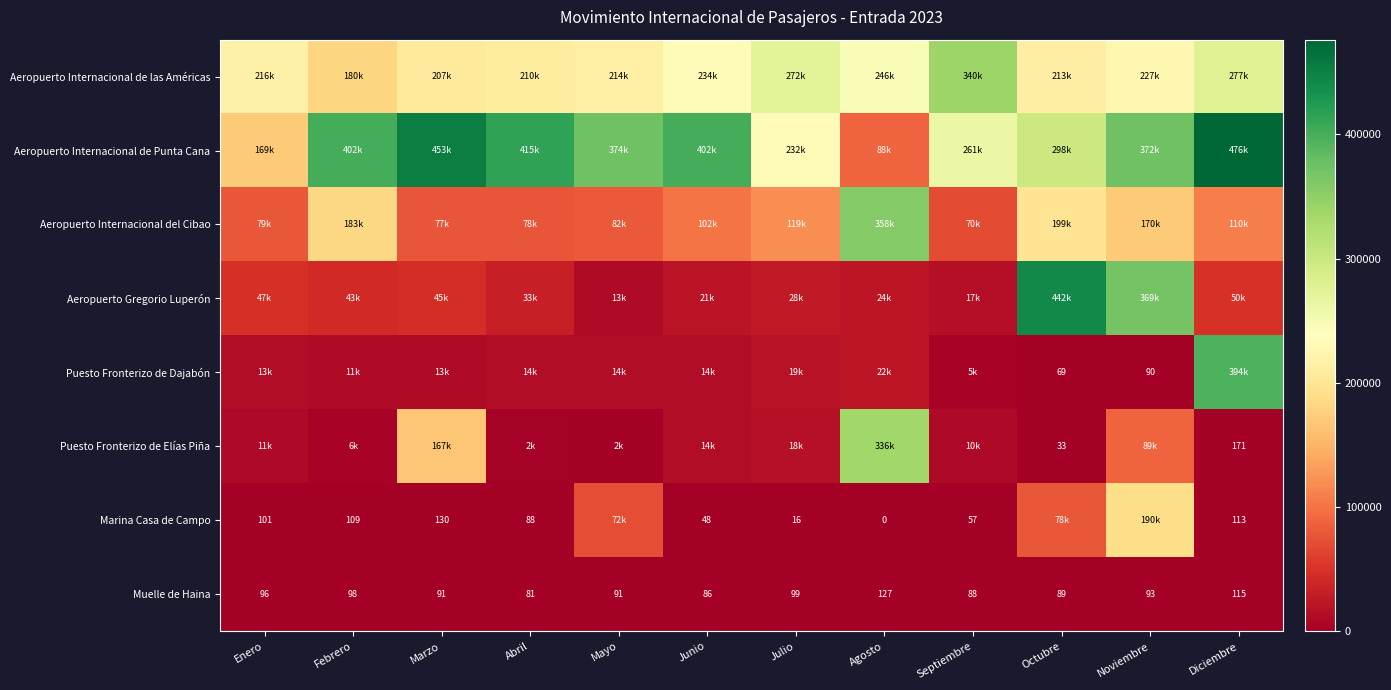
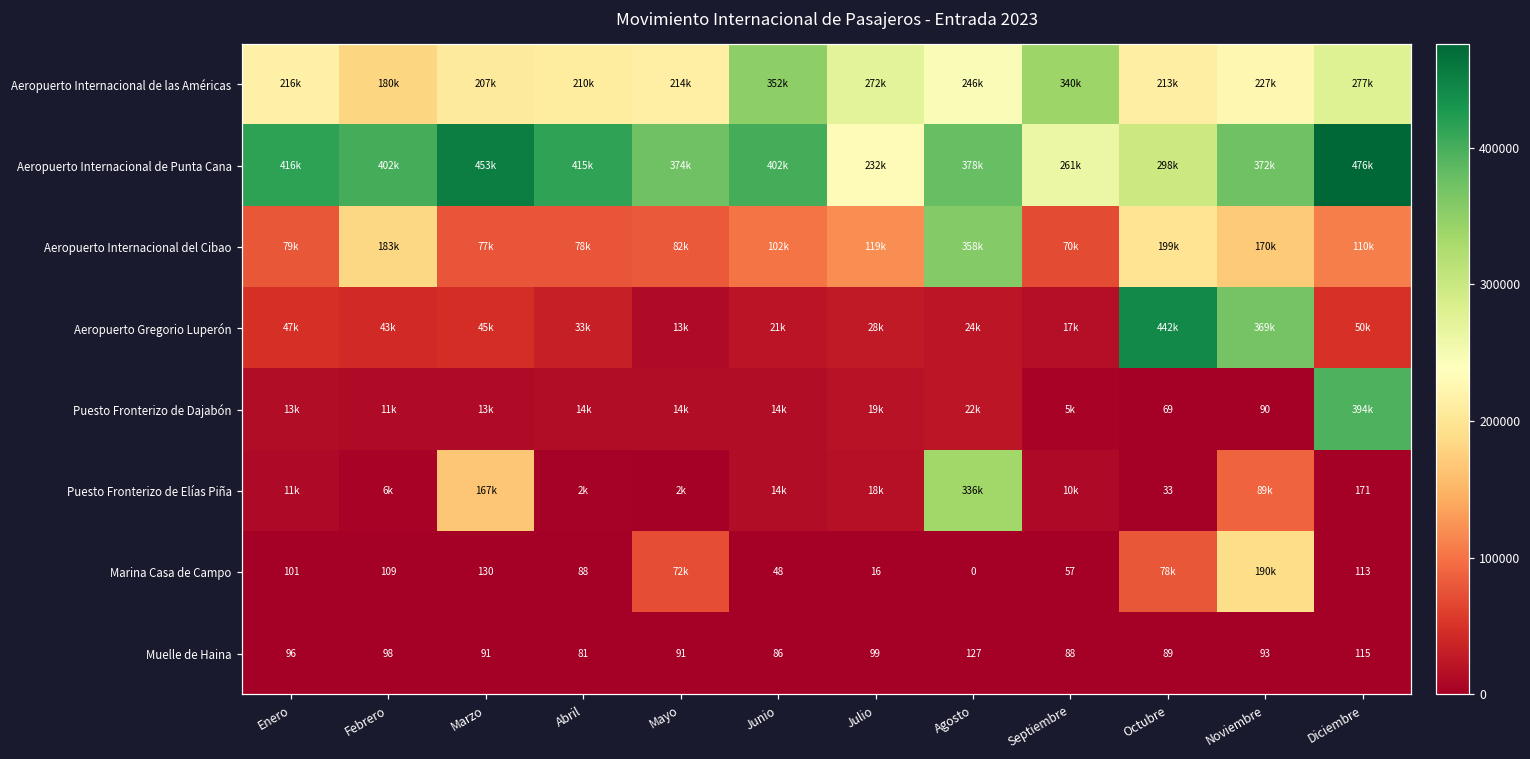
  {
    "Aeropuerto Internacional de las Américas": {
      "Enero": "216k",
      "Febrero": "180k",
      "Marzo": "207k",
      "Abril": "210k",
      "Mayo": "214k",
-     "Junio": "234k",
+     "Junio": "352k",
      "Julio": "272k",
      "Agosto": "246k",
      "Septiembre": "340k",
      "Octubre": "213k",
      "Noviembre": "227k",
      "Diciembre": "277k"
    },
    "Aeropuerto Internacional de Punta Cana": {
-     "Enero": "169k",
+     "Enero": "416k",
      "Febrero": "402k",
      "Marzo": "453k",
      "Abril": "415k",
      "Mayo": "374k",
      "Junio": "402k",
      "Julio": "232k",
-     "Agosto": "88k",
+     "Agosto": "378k",
      "Septiembre": "261k",
      "Octubre": "298k",
      "Noviembre": "372k",
      "Diciembre": "476k"
    },
    "Aeropuerto Internacional del Cibao": {
      "Enero": "79k",
      "Febrero": "183k",
      "Marzo": "77k",
      "Abril": "78k",
      "Mayo": "82k",
      "Junio": "102k",
      "Julio": "119k",
      "Agosto": "358k",
      "Septiembre": "70k",
      "Octubre": "199k",
      "Noviembre": "170k",
      "Diciembre": "110k"
    },
    "Aeropuerto Gregorio Luperón": {
      "Enero": "47k",
      "Febrero": "43k",
      "Marzo": "45k",
      "Abril": "33k",
      "Mayo": "13k",
      "Junio": "21k",
      "Julio": "28k",
      "Agosto": "24k",
      "Septiembre": "17k",
      "Octubre": "442k",
      "Noviembre": "369k",
      "Diciembre": "50k"
    },
    "Puesto Fronterizo de Dajabón": {
      "Enero": "13k",
      "Febrero": "11k",
      "Marzo": "13k",
      "Abril": "14k",
      "Mayo": "14k",
      "Junio": "14k",
      "Julio": "19k",
      "Agosto": "22k",
      "Septiembre": "5k",
      "Octubre": "69",
      "Noviembre": "90",
      "Diciembre": "394k"
    },
    "Puesto Fronterizo de Elías Piña": {
      "Enero": "11k",
      "Febrero": "6k",
      "Marzo": "167k",
      "Abril": "2k",
      "Mayo": "2k",
      "Junio": "14k",
      "Julio": "18k",
      "Agosto": "336k",
      "Septiembre": "10k",
      "Octubre": "33",
      "Noviembre": "89k",
      "Diciembre": "171"
    },
    "Marina Casa de Campo": {
      "Enero": "101",
      "Febrero": "109",
      "Marzo": "130",
      "Abril": "88",
      "Mayo": "72k",
      "Junio": "48",
      "Julio": "16",
      "Agosto": "0",
      "Septiembre": "57",
      "Octubre": "78k",
      "Noviembre": "190k",
      "Diciembre": "113"
    },
    "Muelle de Haina": {
      "Enero": "96",
      "Febrero": "98",
      "Marzo": "91",
      "Abril": "81",
      "Mayo": "91",
      "Junio": "86",
      "Julio": "99",
      "Agosto": "127",
      "Septiembre": "88",
      "Octubre": "89",
      "Noviembre": "93",
      "Diciembre": "115"
    }
  }
